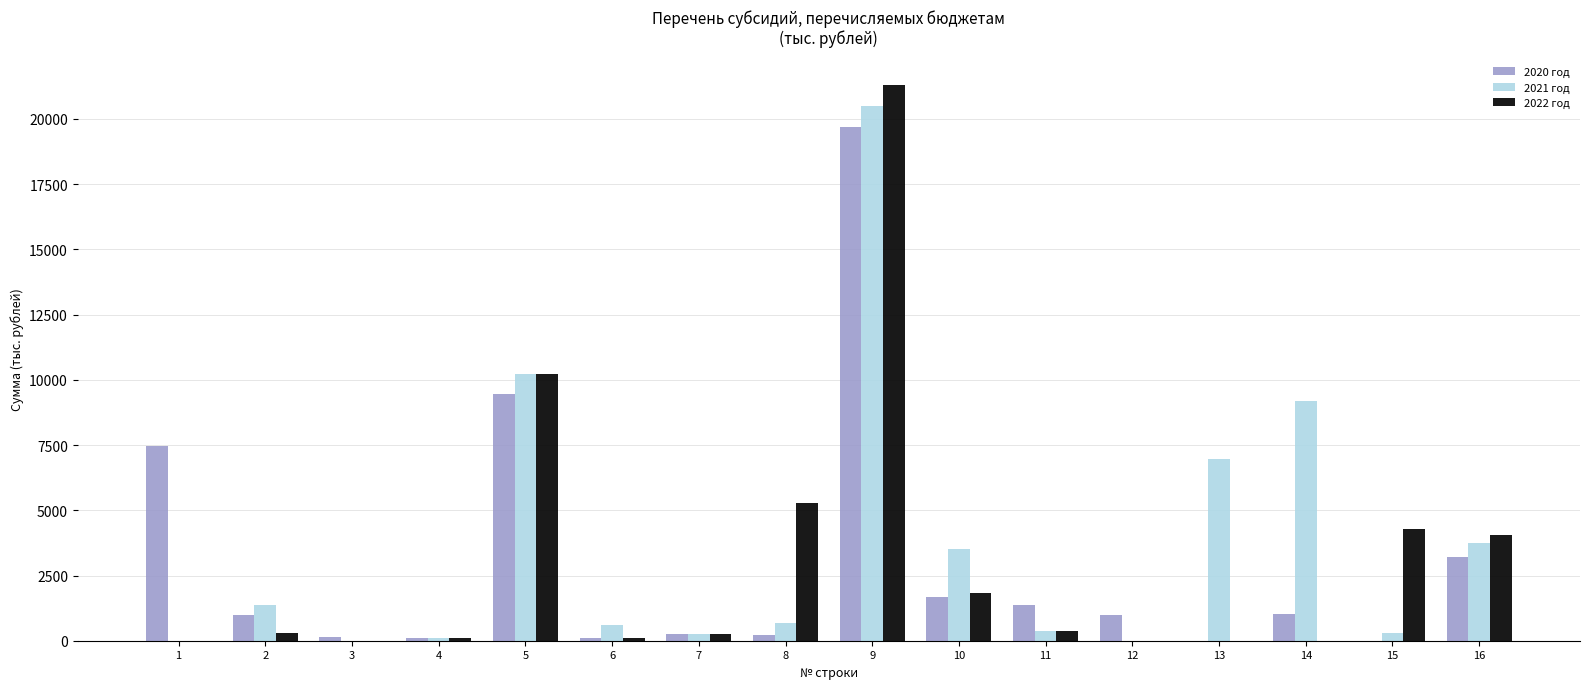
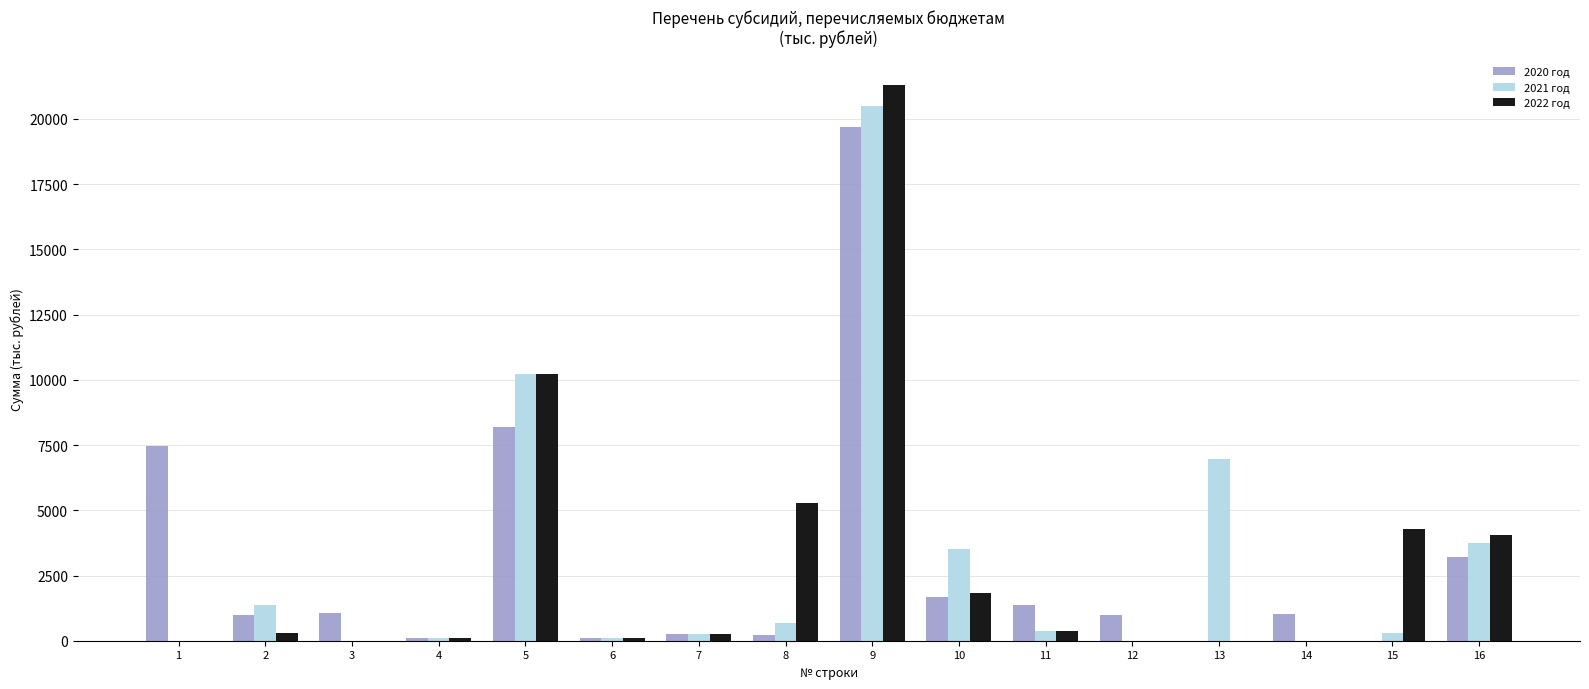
  {
    "2020 год": {
      "1": 7500,
      "2": 1000,
-     "3": 200,
+     "3": 1100,
      "4": 100,
-     "5": 9400,
+     "5": 8200,
      "6": 100,
      "7": 300,
      "8": 200,
      "9": 19700,
      "10": 1700,
      "11": 1400,
      "12": 1000,
      "13": 0,
      "14": 1000,
      "15": 0,
      "16": 3200
    },
    "2021 год": {
      "1": 0,
      "2": 1400,
      "3": 0,
      "4": 100,
      "5": 10200,
-     "6": 600,
+     "6": 100,
      "7": 300,
      "8": 700,
      "9": 20500,
      "10": 3500,
      "11": 400,
      "12": 0,
      "13": 7000,
-     "14": 9200,
+     "14": 0,
      "15": 300,
      "16": 3700
    },
    "2022 год": {
      "1": 0,
      "2": 300,
      "3": 0,
      "4": 100,
      "5": 10200,
      "6": 100,
      "7": 300,
      "8": 5300,
      "9": 21300,
      "10": 1800,
      "11": 400,
      "12": 0,
      "13": 0,
      "14": 0,
      "15": 4300,
      "16": 4000
    }
  }
